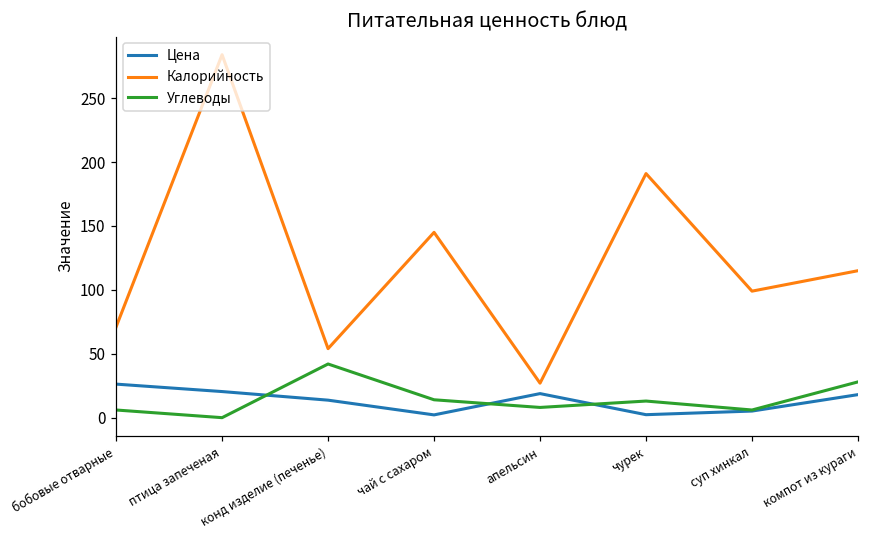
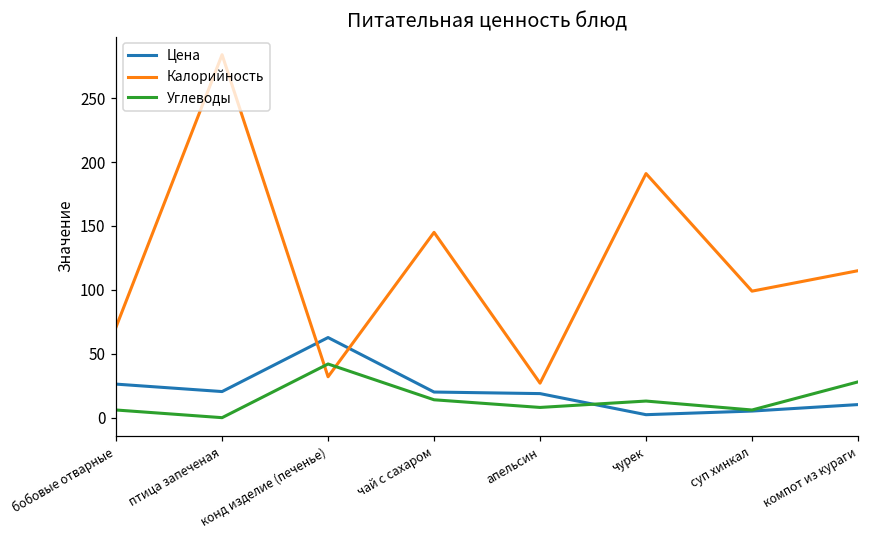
  {
    "Цена": {
      "бобовые отварные": 26,
      "птица запеченая": 20,
-     "конд изделие (печенье)": 14,
-     "чай с сахаром": 2,
+     "конд изделие (печенье)": 63,
+     "чай с сахаром": 20,
      "апельсин": 19,
      "чурек": 2,
-     "компот из кураги": 18
+     "компот из кураги": 10
    },
    "Калорийность": {
      "бобовые отварные": 71,
-     "конд изделие (печенье)": 54,
+     "конд изделие (печенье)": 32,
      "чай с сахаром": 145,
      "апельсин": 27,
      "чурек": 191,
      "суп хинкал": 99,
      "компот из кураги": 115
    },
    "Углеводы": {
      "бобовые отварные": 6,
      "птица запеченая": 0,
      "конд изделие (печенье)": 42,
      "чай с сахаром": 14,
      "апельсин": 8,
      "чурек": 13,
      "компот из кураги": 28
    }
  }
